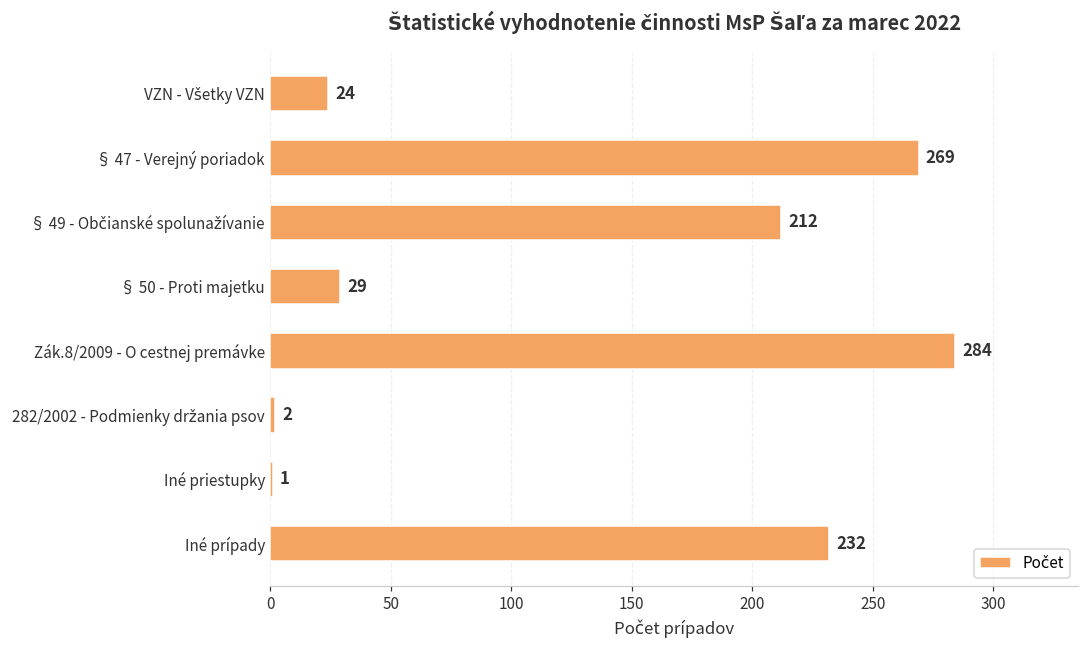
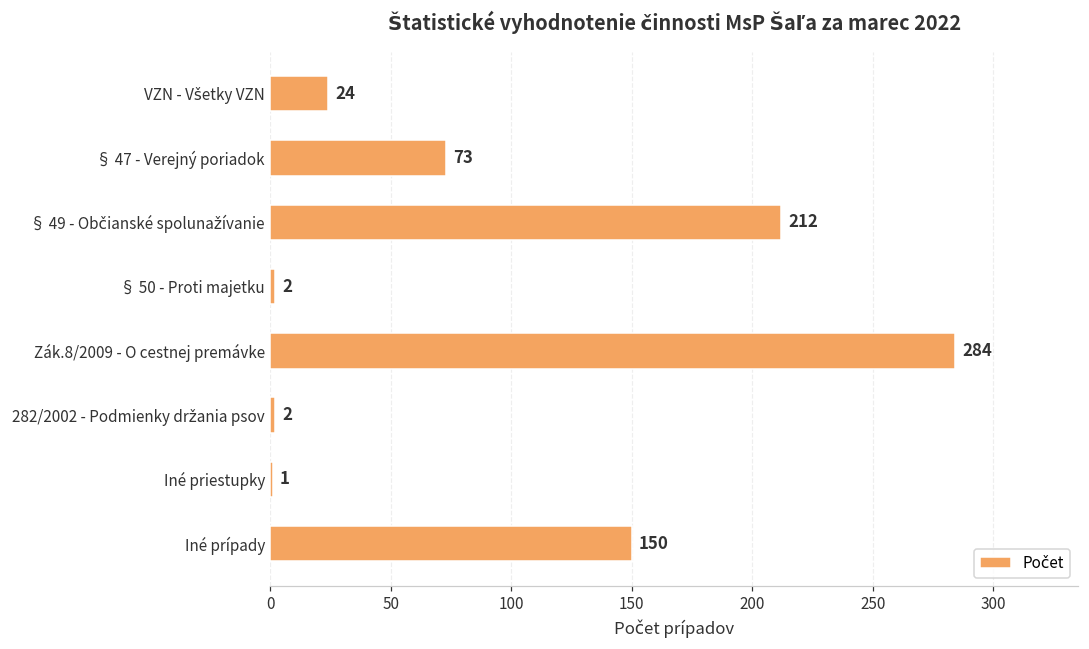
  {
    "VZN - Všetky VZN": 24,
-   "§ 47 - Verejný poriadok": 269,
+   "§ 47 - Verejný poriadok": 73,
    "§ 49 - Občianské spolunažívanie": 212,
-   "§ 50 - Proti majetku": 29,
+   "§ 50 - Proti majetku": 2,
    "Zák.8/2009 - O cestnej premávke": 284,
    "282/2002 - Podmienky držania psov": 2,
    "Iné priestupky": 1,
-   "Iné prípady": 232
+   "Iné prípady": 150
  }
